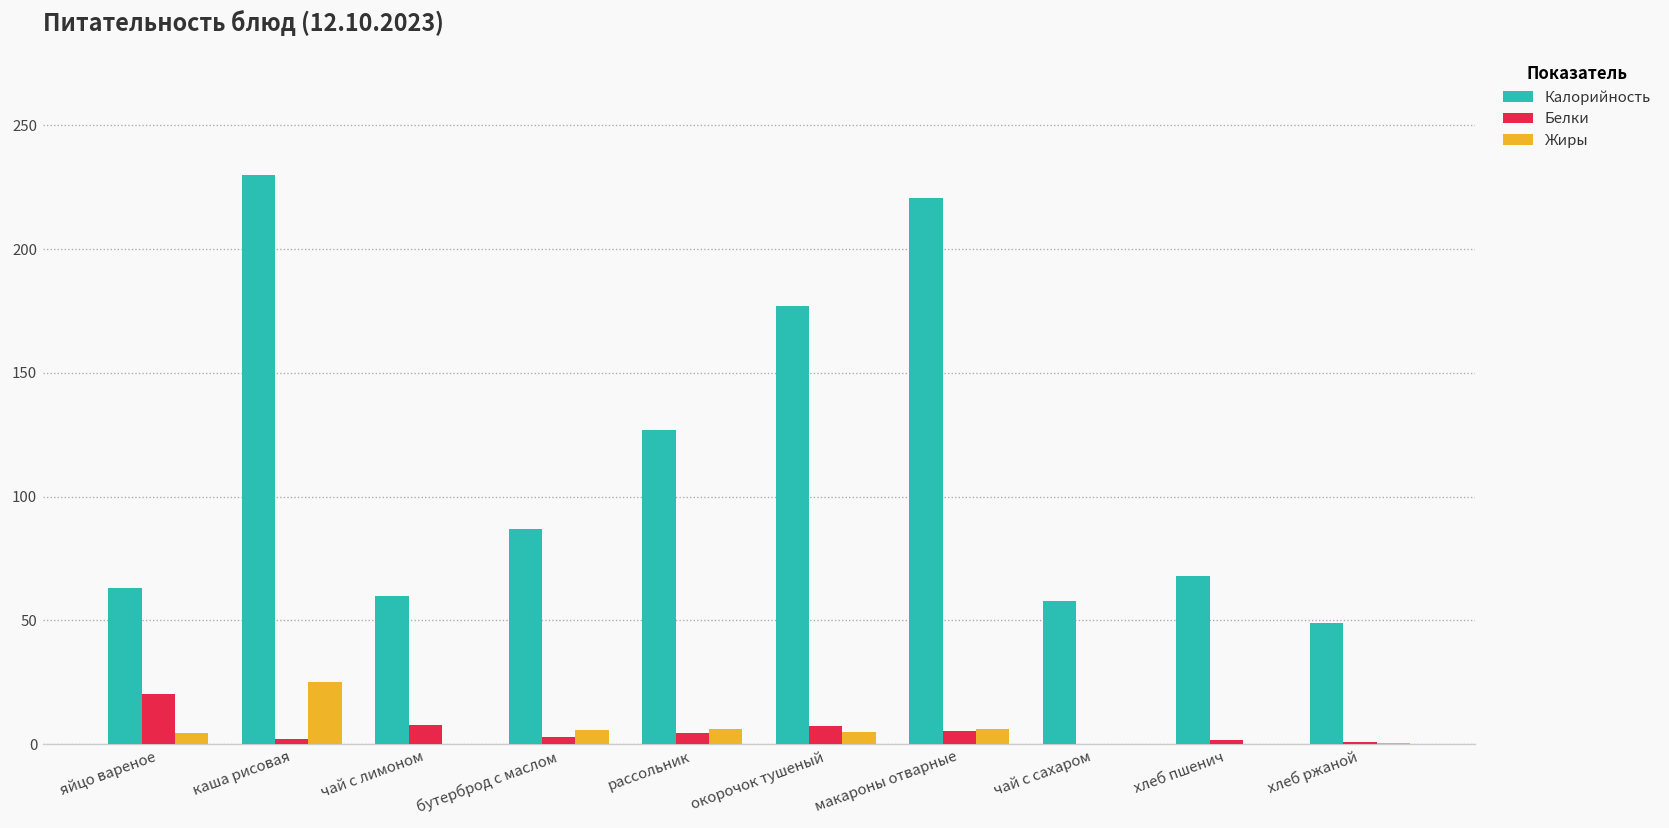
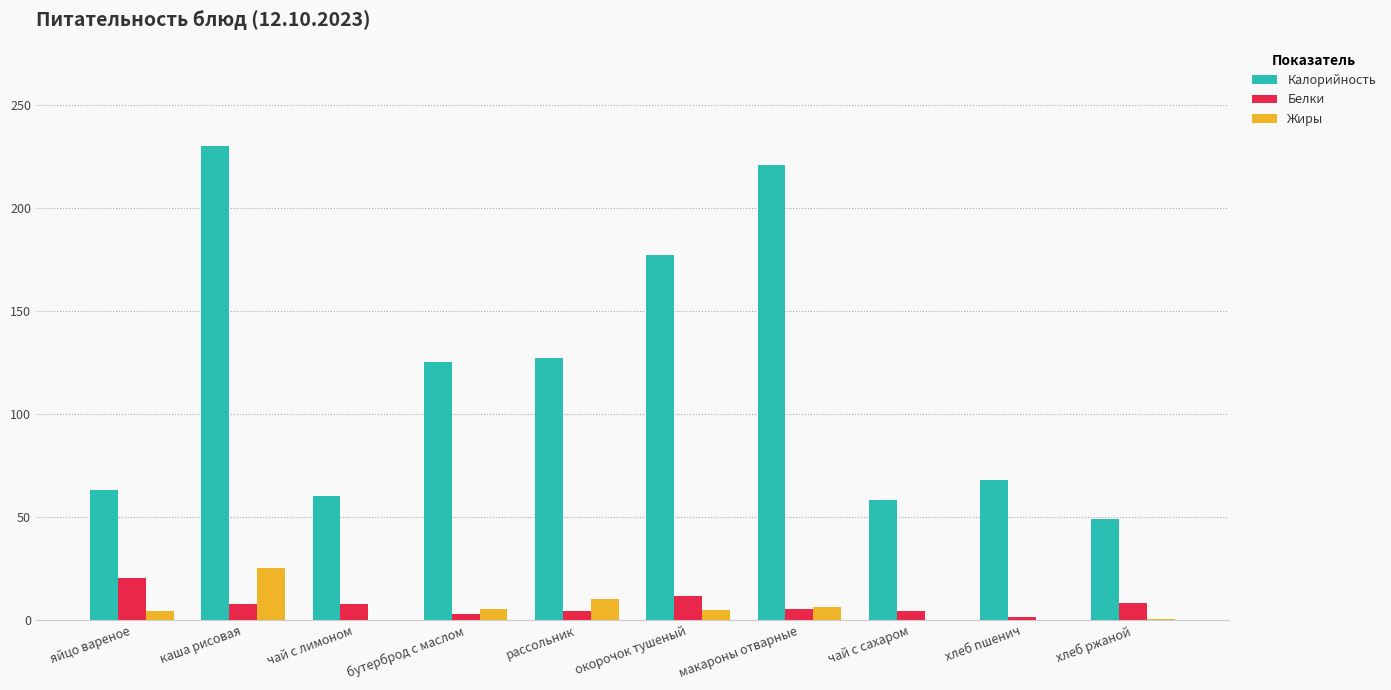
  {
    "Калорийность": {
      "яйцо вареное": 63,
      "каша рисовая": 230,
      "чай с лимоном": 60,
-     "бутерброд с маслом": 87,
+     "бутерброд с маслом": 125,
      "рассольник": 127,
      "окорочок тушеный": 177,
      "макароны отварные": 221,
      "чай с сахаром": 58,
      "хлеб пшенич": 68,
      "хлеб ржаной": 49
    },
    "Белки": {
      "яйцо вареное": 20,
-     "каша рисовая": 2,
+     "каша рисовая": 8,
      "чай с лимоном": 8,
      "бутерброд с маслом": 3,
      "рассольник": 4,
-     "окорочок тушеный": 7,
+     "окорочок тушеный": 12,
      "макароны отварные": 5,
-     "чай с сахаром": 0,
+     "чай с сахаром": 5,
      "хлеб пшенич": 2,
-     "хлеб ржаной": 1
+     "хлеб ржаной": 8
    },
    "Жиры": {
      "яйцо вареное": 5,
      "каша рисовая": 25,
      "чай с лимоном": 0,
      "бутерброд с маслом": 6,
-     "рассольник": 6,
+     "рассольник": 10,
      "окорочок тушеный": 5,
      "макароны отварные": 6,
      "чай с сахаром": 0
    }
  }
